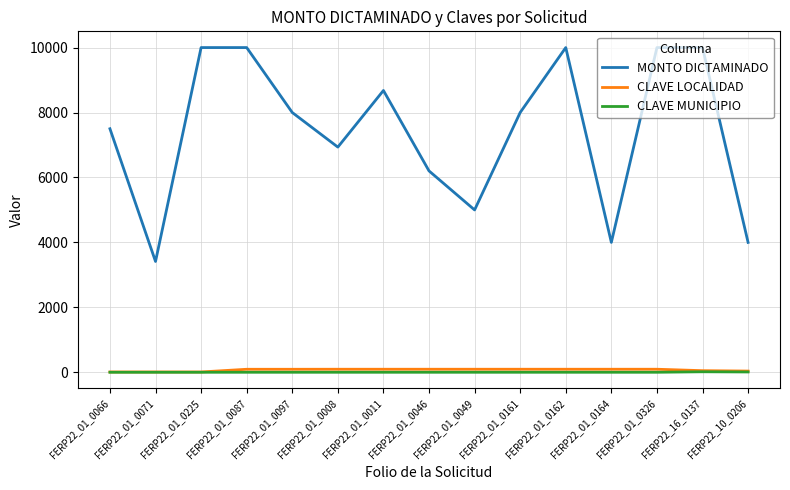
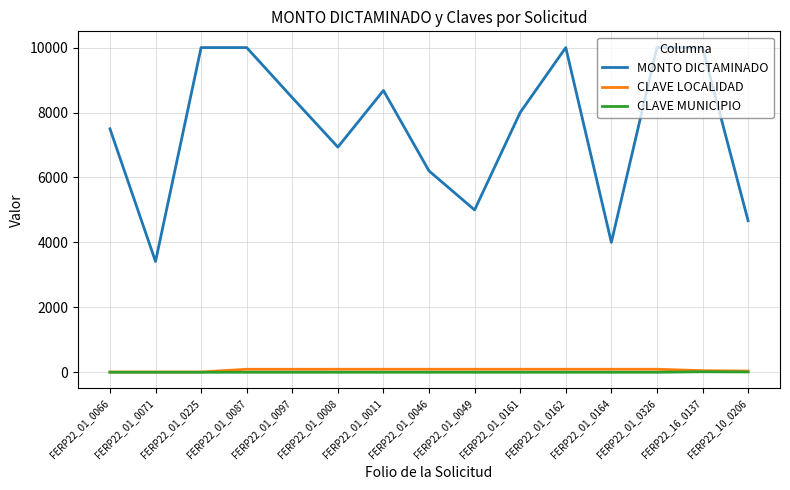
  {
    "MONTO DICTAMINADO": {
      "FERP22_01_0066": 7500,
      "FERP22_01_0071": 3400,
      "FERP22_01_0225": 10000,
      "FERP22_01_0087": 10000,
-     "FERP22_01_0097": 8000,
+     "FERP22_01_0097": 8500,
      "FERP22_01_0008": 6900,
      "FERP22_01_0011": 8700,
      "FERP22_01_0046": 6200,
      "FERP22_01_0049": 5000,
      "FERP22_01_0161": 8000,
      "FERP22_01_0162": 10000,
      "FERP22_01_0164": 4000,
-     "FERP22_10_0206": 4000
+     "FERP22_10_0206": 4700
    },
    "CLAVE LOCALIDAD": {
      "FERP22_01_0087": 100,
      "FERP22_01_0097": 100,
      "FERP22_01_0008": 100,
      "FERP22_01_0011": 100,
      "FERP22_01_0046": 100,
      "FERP22_01_0049": 100,
      "FERP22_01_0161": 100,
      "FERP22_01_0162": 100,
      "FERP22_01_0164": 100,
      "FERP22_01_0326": 100
    },
    "CLAVE MUNICIPIO": {
      "FERP22_01_0087": 0,
      "FERP22_01_0097": 0,
      "FERP22_01_0008": 0,
      "FERP22_01_0011": 0,
      "FERP22_01_0046": 0,
      "FERP22_01_0049": 0,
      "FERP22_01_0161": 0,
      "FERP22_01_0162": 0,
      "FERP22_01_0164": 0,
      "FERP22_01_0326": 0
    }
  }
